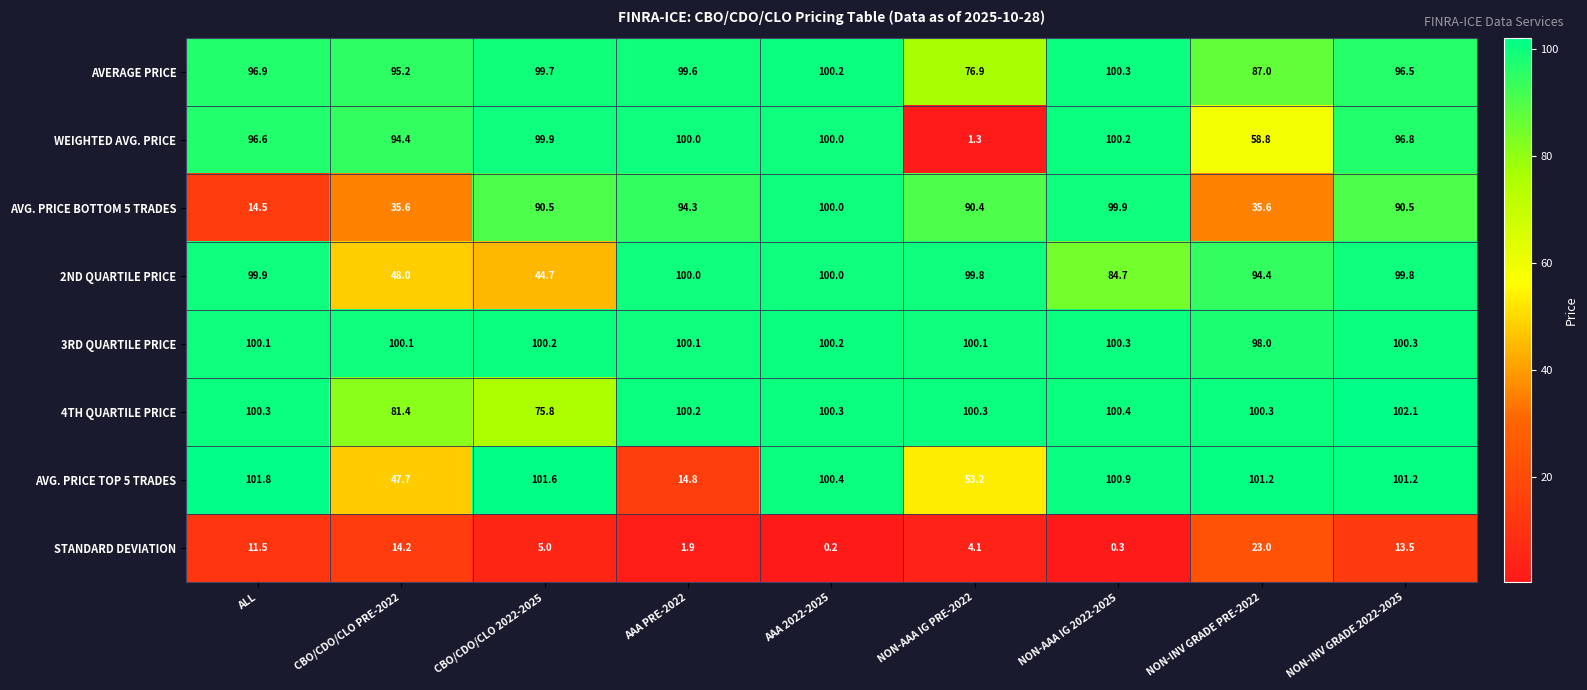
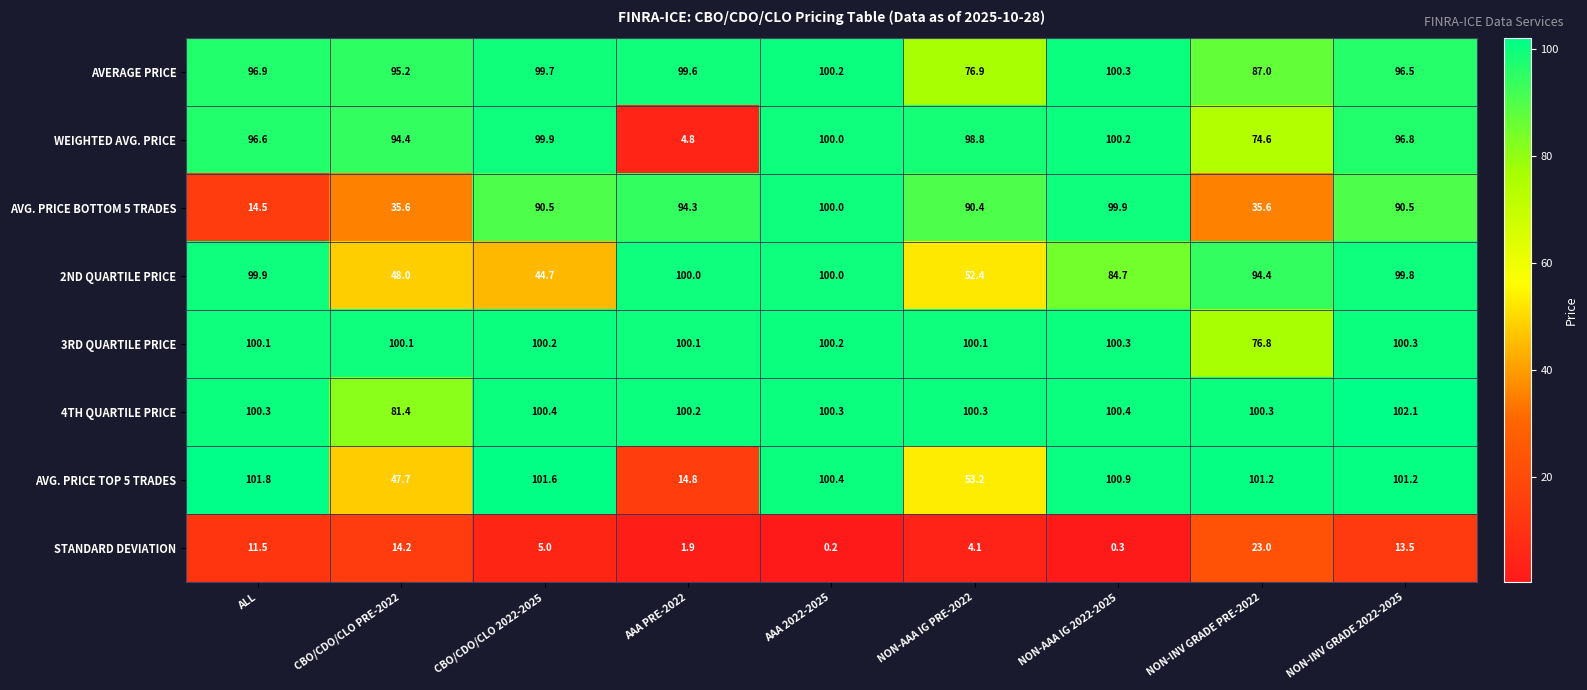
  {
    "AVERAGE PRICE": {
      "ALL": 96.9,
      "CBO/CDO/CLO PRE-2022": 95.2,
      "CBO/CDO/CLO 2022-2025": 99.7,
      "AAA PRE-2022": 99.6,
      "AAA 2022-2025": 100.2,
      "NON-AAA IG PRE-2022": 76.9,
      "NON-AAA IG 2022-2025": 100.3,
      "NON-INV GRADE PRE-2022": 87.0,
      "NON-INV GRADE 2022-2025": 96.5
    },
    "WEIGHTED AVG. PRICE": {
      "ALL": 96.6,
      "CBO/CDO/CLO PRE-2022": 94.4,
      "CBO/CDO/CLO 2022-2025": 99.9,
-     "AAA PRE-2022": 100.0,
+     "AAA PRE-2022": 4.8,
      "AAA 2022-2025": 100.0,
-     "NON-AAA IG PRE-2022": 1.3,
+     "NON-AAA IG PRE-2022": 98.8,
      "NON-AAA IG 2022-2025": 100.2,
-     "NON-INV GRADE PRE-2022": 58.8,
+     "NON-INV GRADE PRE-2022": 74.6,
      "NON-INV GRADE 2022-2025": 96.8
    },
    "AVG. PRICE BOTTOM 5 TRADES": {
      "ALL": 14.5,
      "CBO/CDO/CLO PRE-2022": 35.6,
      "CBO/CDO/CLO 2022-2025": 90.5,
      "AAA PRE-2022": 94.3,
      "AAA 2022-2025": 100.0,
      "NON-AAA IG PRE-2022": 90.4,
      "NON-AAA IG 2022-2025": 99.9,
      "NON-INV GRADE PRE-2022": 35.6,
      "NON-INV GRADE 2022-2025": 90.5
    },
    "2ND QUARTILE PRICE": {
      "ALL": 99.9,
      "CBO/CDO/CLO PRE-2022": 48.0,
      "CBO/CDO/CLO 2022-2025": 44.7,
      "AAA PRE-2022": 100.0,
      "AAA 2022-2025": 100.0,
-     "NON-AAA IG PRE-2022": 99.8,
+     "NON-AAA IG PRE-2022": 52.4,
      "NON-AAA IG 2022-2025": 84.7,
      "NON-INV GRADE PRE-2022": 94.4,
      "NON-INV GRADE 2022-2025": 99.8
    },
    "3RD QUARTILE PRICE": {
      "ALL": 100.1,
      "CBO/CDO/CLO PRE-2022": 100.1,
      "CBO/CDO/CLO 2022-2025": 100.2,
      "AAA PRE-2022": 100.1,
      "AAA 2022-2025": 100.2,
      "NON-AAA IG PRE-2022": 100.1,
      "NON-AAA IG 2022-2025": 100.3,
-     "NON-INV GRADE PRE-2022": 98.0,
+     "NON-INV GRADE PRE-2022": 76.8,
      "NON-INV GRADE 2022-2025": 100.3
    },
    "4TH QUARTILE PRICE": {
      "ALL": 100.3,
      "CBO/CDO/CLO PRE-2022": 81.4,
-     "CBO/CDO/CLO 2022-2025": 75.8,
+     "CBO/CDO/CLO 2022-2025": 100.4,
      "AAA PRE-2022": 100.2,
      "AAA 2022-2025": 100.3,
      "NON-AAA IG PRE-2022": 100.3,
      "NON-AAA IG 2022-2025": 100.4,
      "NON-INV GRADE PRE-2022": 100.3,
      "NON-INV GRADE 2022-2025": 102.1
    },
    "AVG. PRICE TOP 5 TRADES": {
      "ALL": 101.8,
      "CBO/CDO/CLO PRE-2022": 47.7,
      "CBO/CDO/CLO 2022-2025": 101.6,
      "AAA PRE-2022": 14.8,
      "AAA 2022-2025": 100.4,
      "NON-AAA IG PRE-2022": 53.2,
      "NON-AAA IG 2022-2025": 100.9,
      "NON-INV GRADE PRE-2022": 101.2,
      "NON-INV GRADE 2022-2025": 101.2
    },
    "STANDARD DEVIATION": {
      "ALL": 11.5,
      "CBO/CDO/CLO PRE-2022": 14.2,
      "CBO/CDO/CLO 2022-2025": 5.0,
      "AAA PRE-2022": 1.9,
      "AAA 2022-2025": 0.2,
      "NON-AAA IG PRE-2022": 4.1,
      "NON-AAA IG 2022-2025": 0.3,
      "NON-INV GRADE PRE-2022": 23.0,
      "NON-INV GRADE 2022-2025": 13.5
    }
  }
